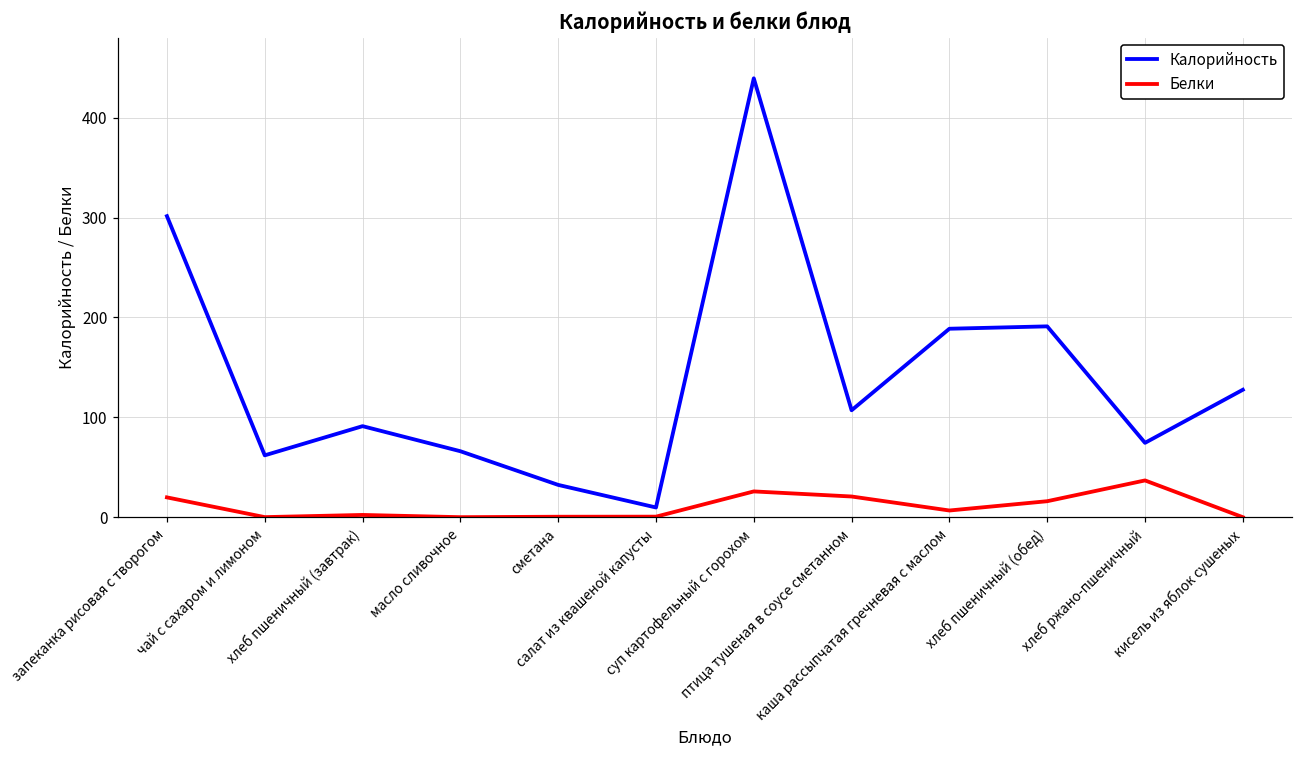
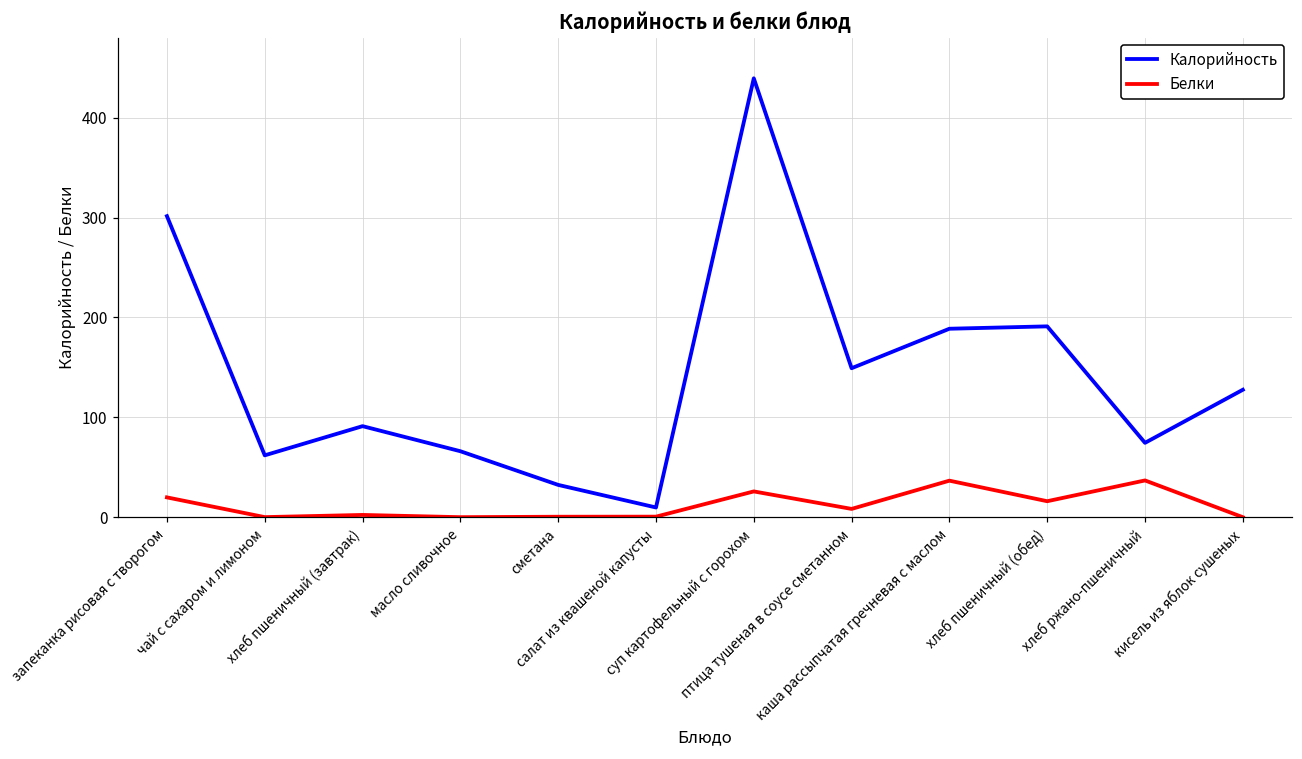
  {
    "Калорийность": {
      "запеканка рисовая с творогом": 300,
      "чай с сахаром и лимоном": 60,
      "хлеб пшеничный (завтрак)": 90,
      "масло сливочное": 70,
      "сметана": 30,
      "салат из квашеной капусты": 10,
      "суп картофельный с горохом": 440,
-     "птица тушеная в соусе сметанном": 110,
+     "птица тушеная в соусе сметанном": 150,
      "каша рассыпчатая гречневая с маслом": 190,
      "хлеб пшеничный (обед)": 190,
      "хлеб ржано-пшеничный": 70,
      "кисель из яблок сушеных": 130
    },
    "Белки": {
      "запеканка рисовая с творогом": 20,
      "чай с сахаром и лимоном": 0,
      "хлеб пшеничный (завтрак)": 0,
      "масло сливочное": 0,
      "сметана": 0,
      "салат из квашеной капусты": 0,
      "суп картофельный с горохом": 30,
-     "птица тушеная в соусе сметанном": 20,
-     "каша рассыпчатая гречневая с маслом": 10,
+     "птица тушеная в соусе сметанном": 10,
+     "каша рассыпчатая гречневая с маслом": 40,
      "хлеб пшеничный (обед)": 20,
      "хлеб ржано-пшеничный": 40,
      "кисель из яблок сушеных": 0
    }
  }
